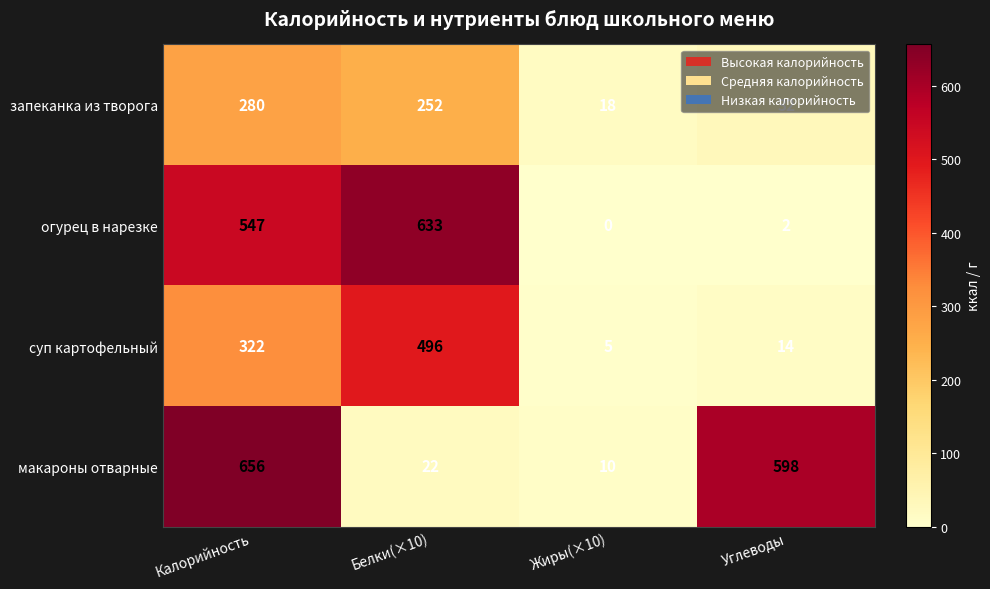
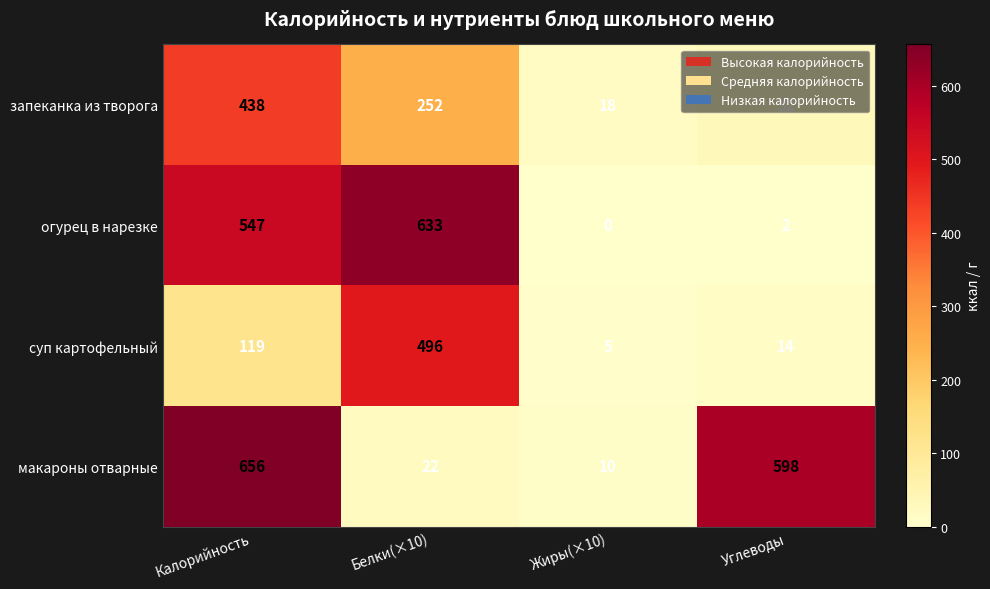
  {
    "запеканка из творога": {
-     "Калорийность": 280,
+     "Калорийность": 438,
      "Белки(×10)": 252,
      "Жиры(×10)": 18
    },
    "огурец в нарезке": {
      "Калорийность": 547,
      "Белки(×10)": 633,
      "Жиры(×10)": 0,
      "Углеводы": 2
    },
    "суп картофельный": {
-     "Калорийность": 322,
+     "Калорийность": 119,
      "Белки(×10)": 496,
      "Жиры(×10)": 5,
      "Углеводы": 14
    },
    "макароны отварные": {
      "Калорийность": 656,
      "Белки(×10)": 22,
      "Жиры(×10)": 10,
      "Углеводы": 598
    }
  }
